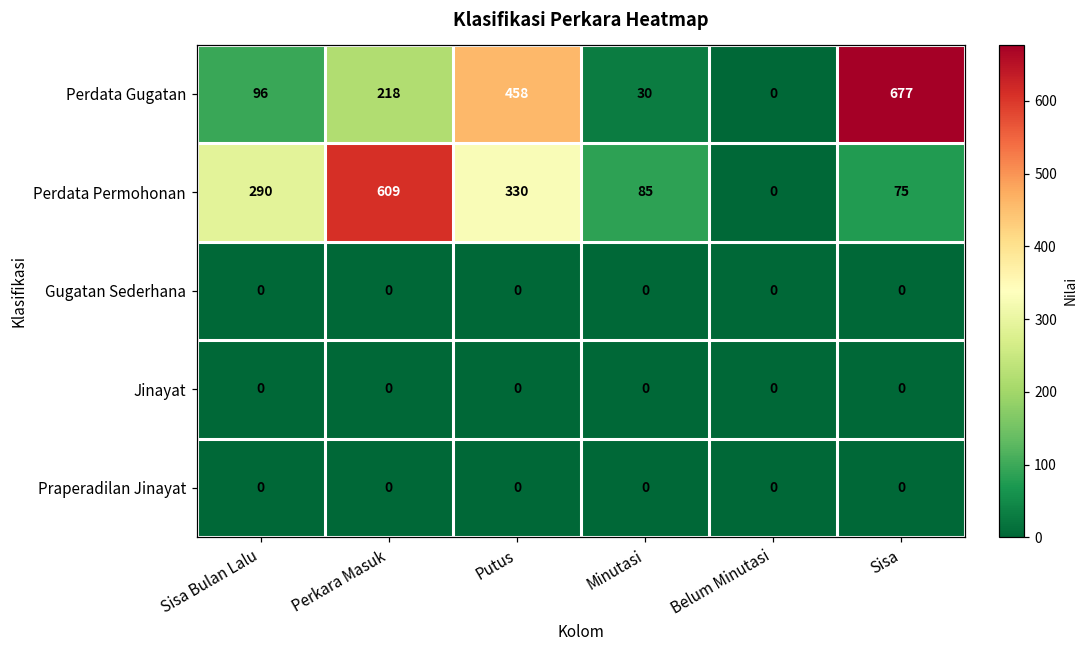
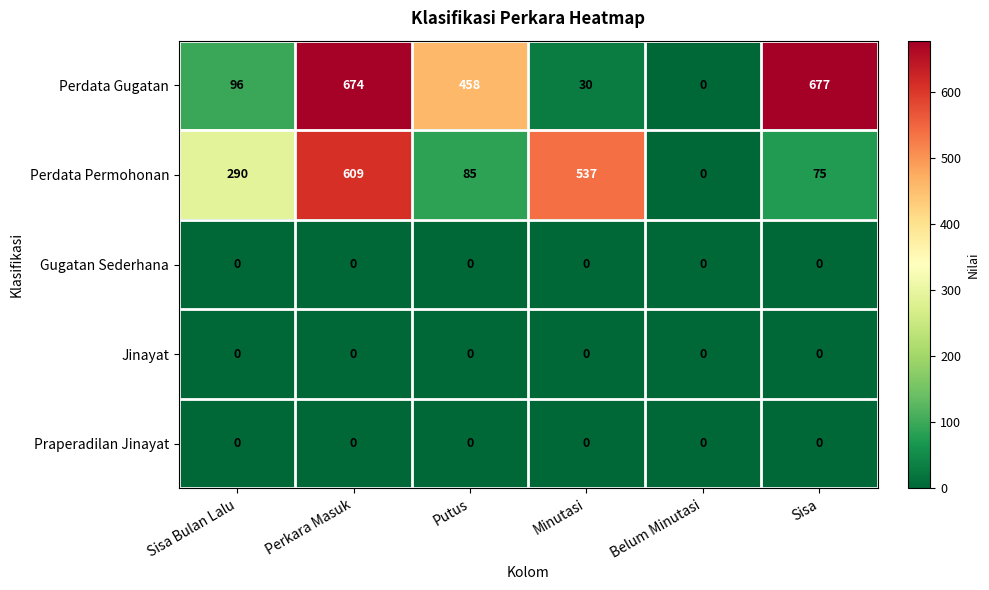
  {
    "Perdata Gugatan": {
      "Sisa Bulan Lalu": 96,
-     "Perkara Masuk": 218,
+     "Perkara Masuk": 674,
      "Putus": 458,
      "Minutasi": 30,
      "Belum Minutasi": 0,
      "Sisa": 677
    },
    "Perdata Permohonan": {
      "Sisa Bulan Lalu": 290,
      "Perkara Masuk": 609,
-     "Putus": 330,
-     "Minutasi": 85,
+     "Putus": 85,
+     "Minutasi": 537,
      "Belum Minutasi": 0,
      "Sisa": 75
    },
    "Gugatan Sederhana": {
      "Sisa Bulan Lalu": 0,
      "Perkara Masuk": 0,
      "Putus": 0,
      "Minutasi": 0,
      "Belum Minutasi": 0,
      "Sisa": 0
    },
    "Jinayat": {
      "Sisa Bulan Lalu": 0,
      "Perkara Masuk": 0,
      "Putus": 0,
      "Minutasi": 0,
      "Belum Minutasi": 0,
      "Sisa": 0
    },
    "Praperadilan Jinayat": {
      "Sisa Bulan Lalu": 0,
      "Perkara Masuk": 0,
      "Putus": 0,
      "Minutasi": 0,
      "Belum Minutasi": 0,
      "Sisa": 0
    }
  }
